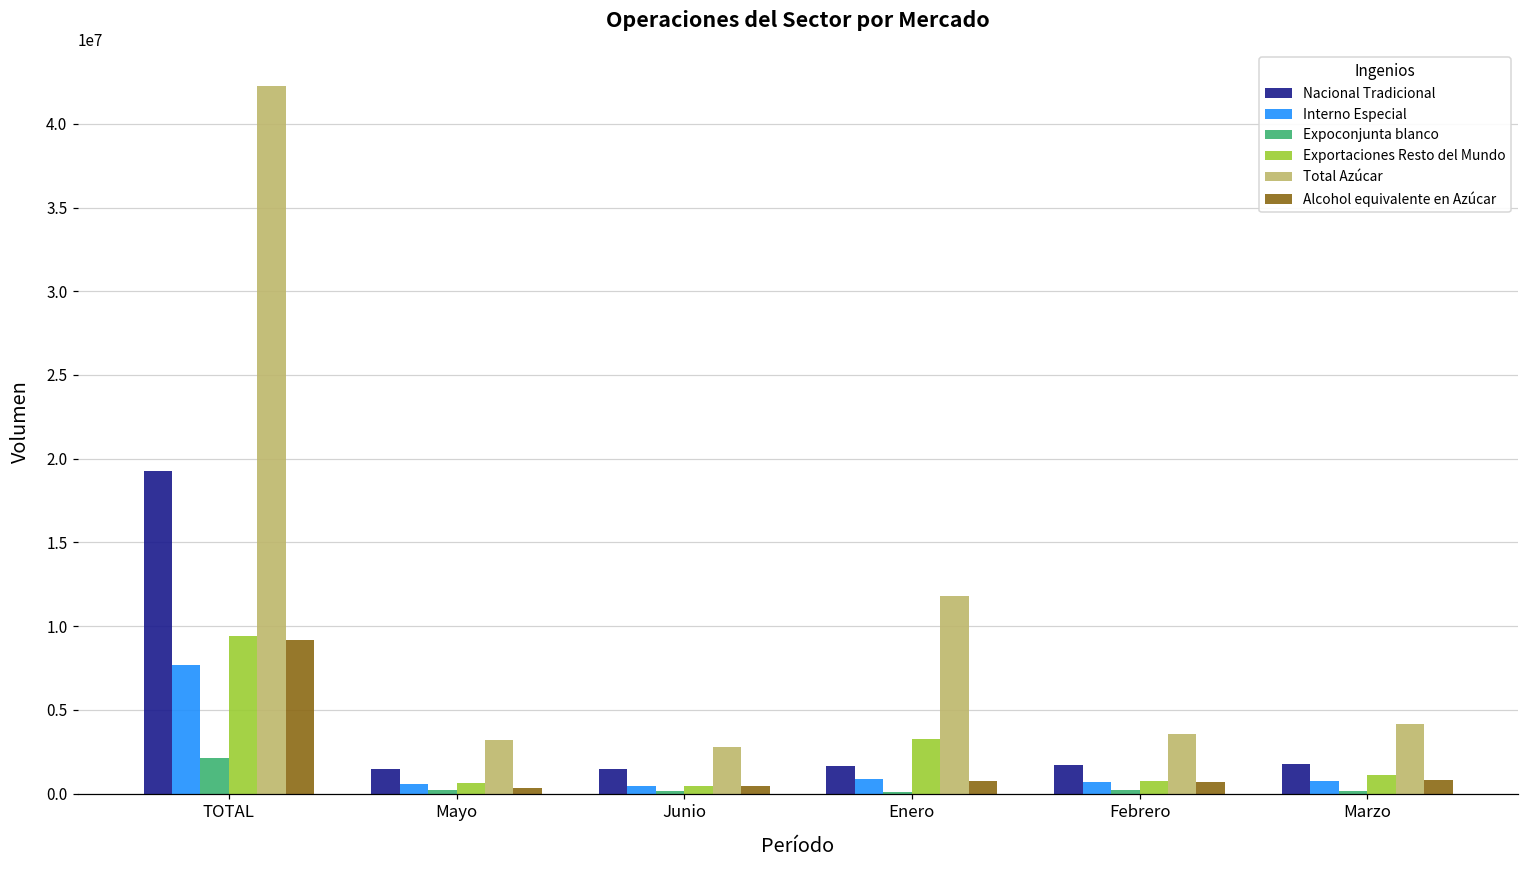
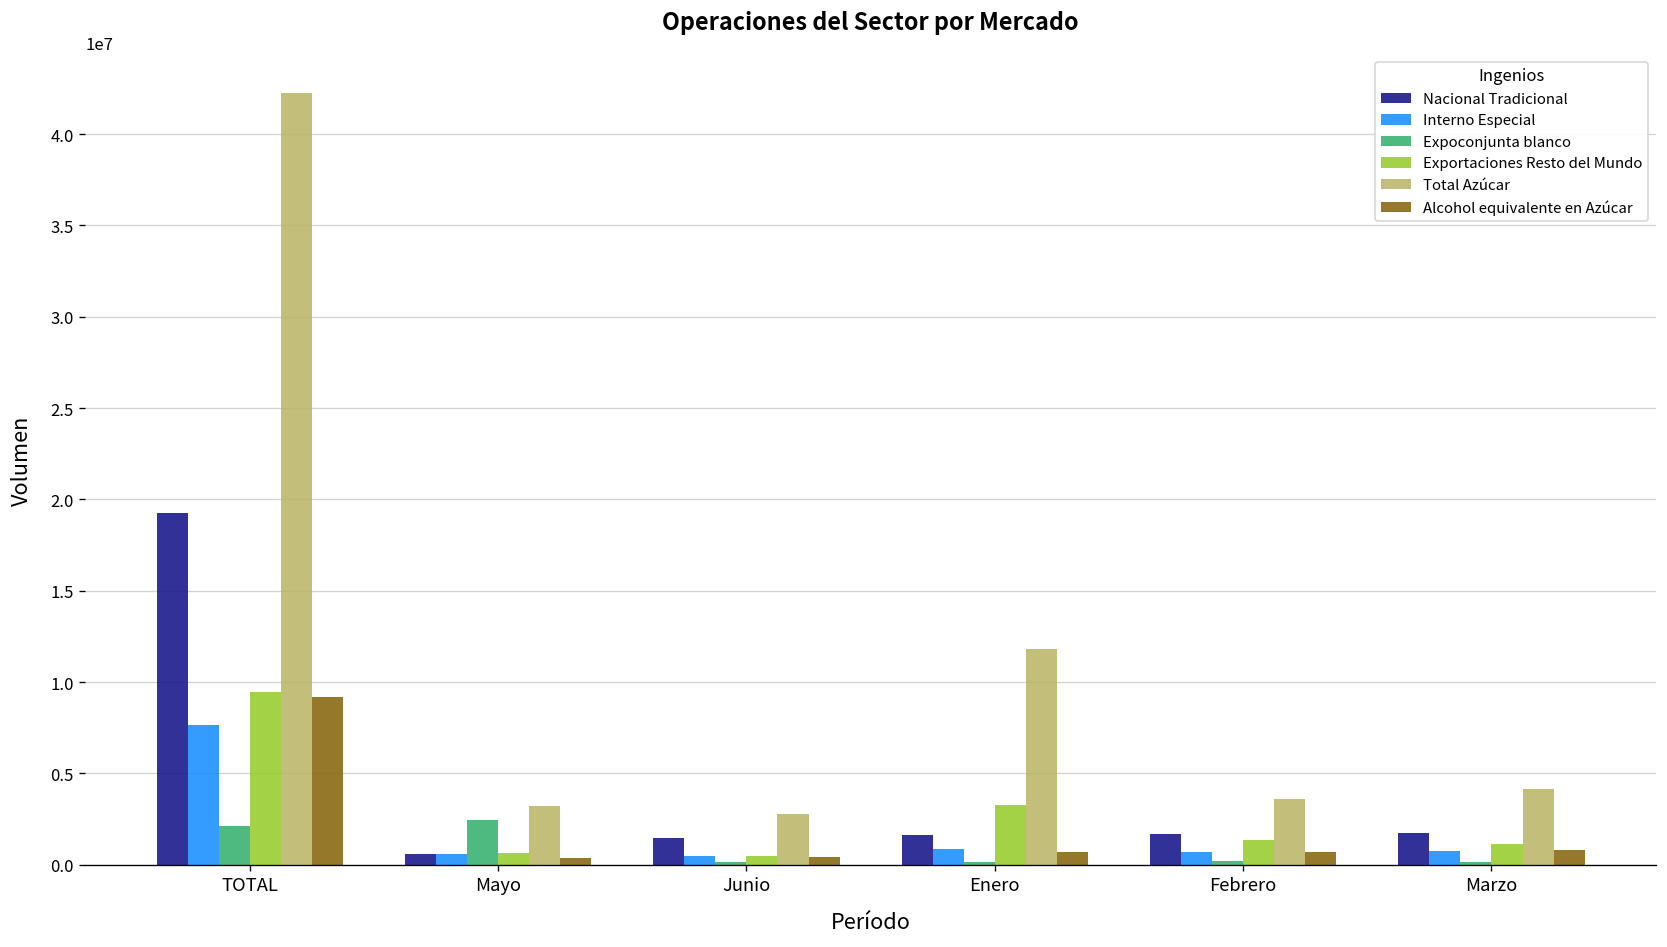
  {
    "Nacional Tradicional": {
      "TOTAL": 19300000,
-     "Mayo": 1500000,
+     "Mayo": 600000,
      "Junio": 1500000,
      "Enero": 1600000,
      "Febrero": 1700000,
      "Marzo": 1700000
    },
    "Interno Especial": {
      "TOTAL": 7700000,
      "Mayo": 600000,
      "Junio": 500000,
      "Enero": 800000,
      "Febrero": 700000,
      "Marzo": 700000
    },
    "Expoconjunta blanco": {
      "TOTAL": 2100000,
-     "Mayo": 200000,
+     "Mayo": 2500000,
      "Junio": 200000,
      "Febrero": 200000,
      "Marzo": 200000
    },
    "Exportaciones Resto del Mundo": {
      "TOTAL": 9400000,
      "Mayo": 600000,
      "Junio": 500000,
      "Enero": 3300000,
-     "Febrero": 700000,
+     "Febrero": 1300000,
      "Marzo": 1100000
    },
    "Total Azúcar": {
      "TOTAL": 42300000,
      "Mayo": 3200000,
      "Junio": 2800000,
      "Enero": 11800000,
      "Febrero": 3600000,
      "Marzo": 4200000
    },
    "Alcohol equivalente en Azúcar": {
      "TOTAL": 9200000,
      "Mayo": 400000,
      "Junio": 400000,
      "Enero": 700000,
      "Febrero": 700000,
      "Marzo": 800000
    }
  }
